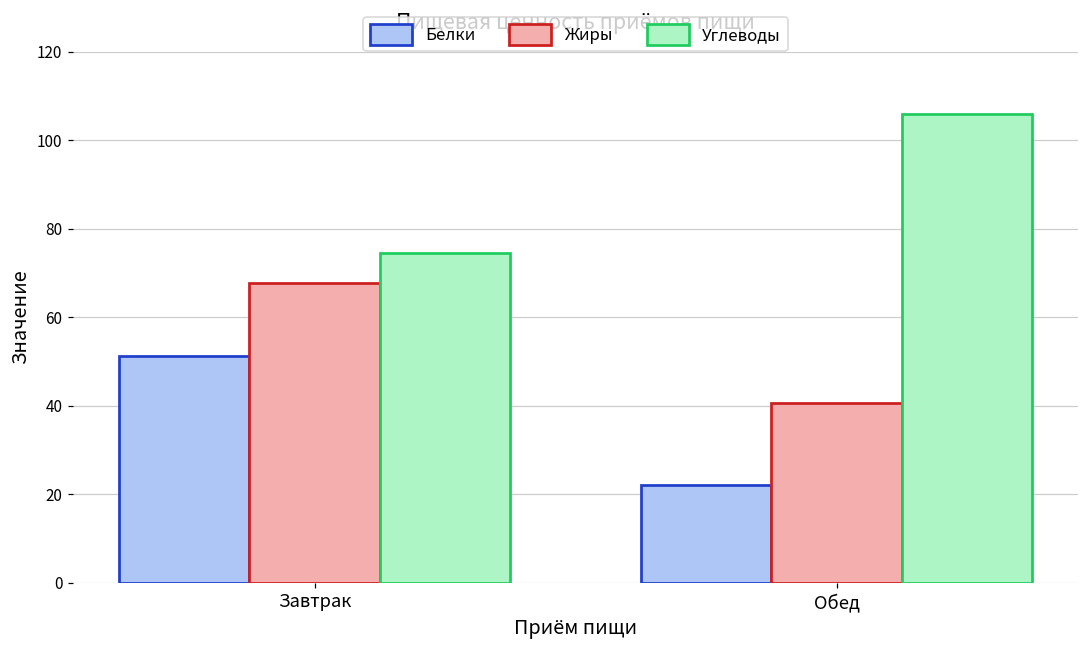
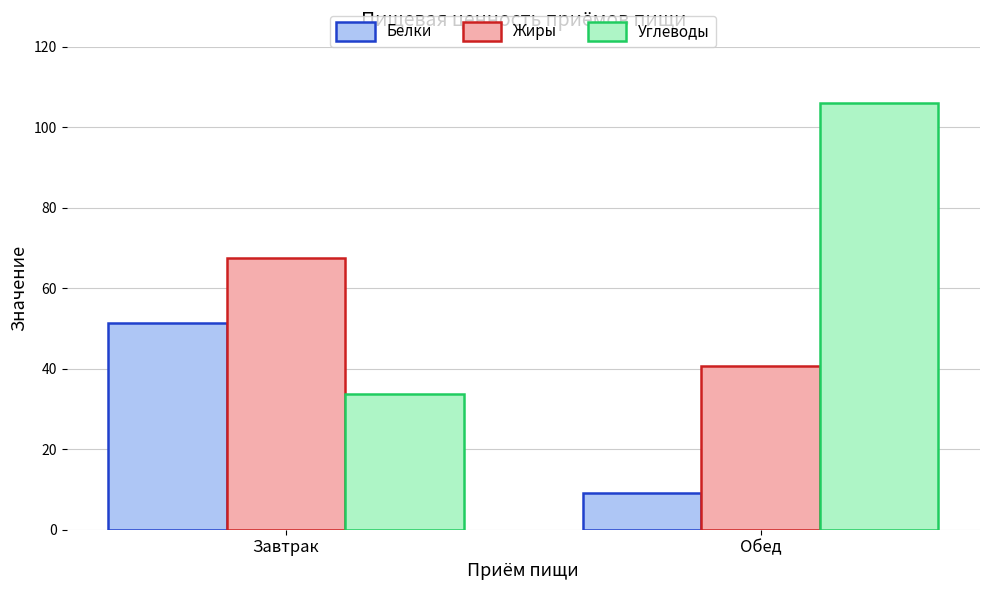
  {
    "Белки": {
      "Завтрак": 51,
-     "Обед": 22
+     "Обед": 9
    },
    "Жиры": {
      "Завтрак": 68,
      "Обед": 41
    },
    "Углеводы": {
-     "Завтрак": 75,
+     "Завтрак": 34,
      "Обед": 106
    }
  }
